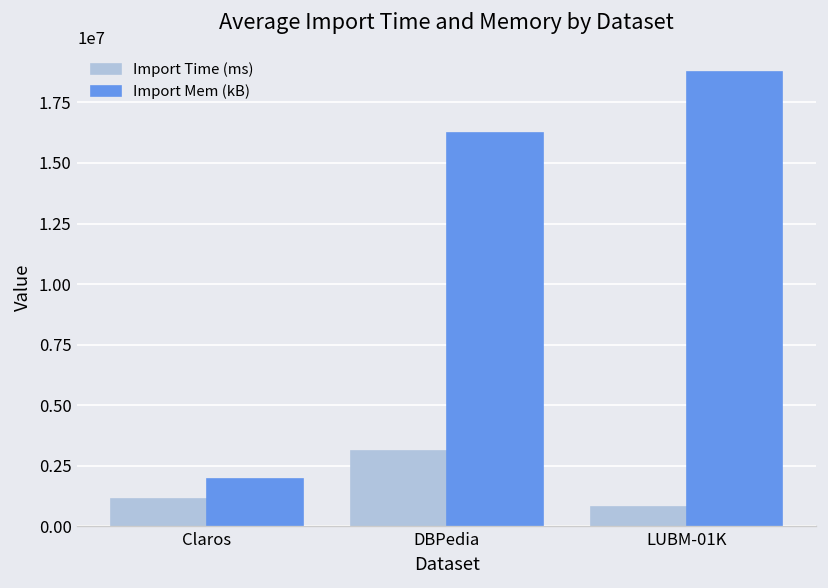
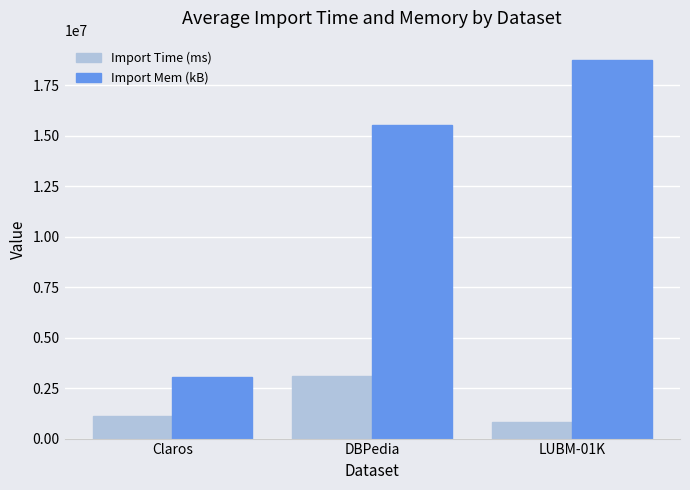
  {
    "Import Time (ms)": {
      "Claros": 1100000,
      "DBPedia": 3100000,
      "LUBM-01K": 800000
    },
    "Import Mem (kB)": {
-     "Claros": 1900000,
-     "DBPedia": 16200000,
+     "Claros": 3000000,
+     "DBPedia": 15500000,
      "LUBM-01K": 18800000
    }
  }
